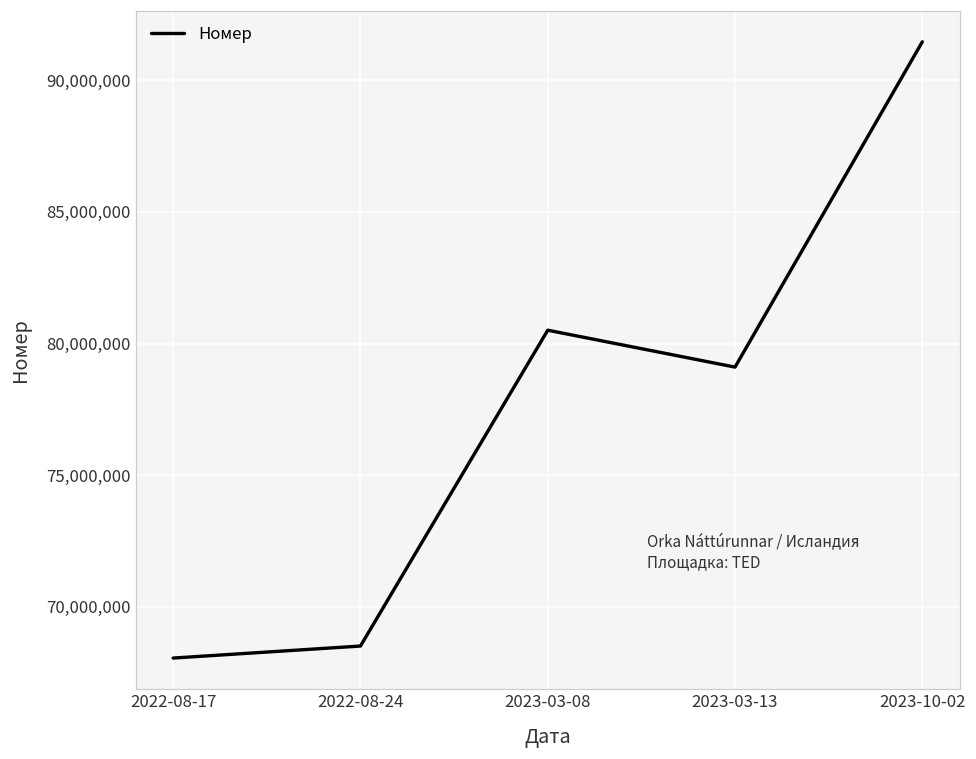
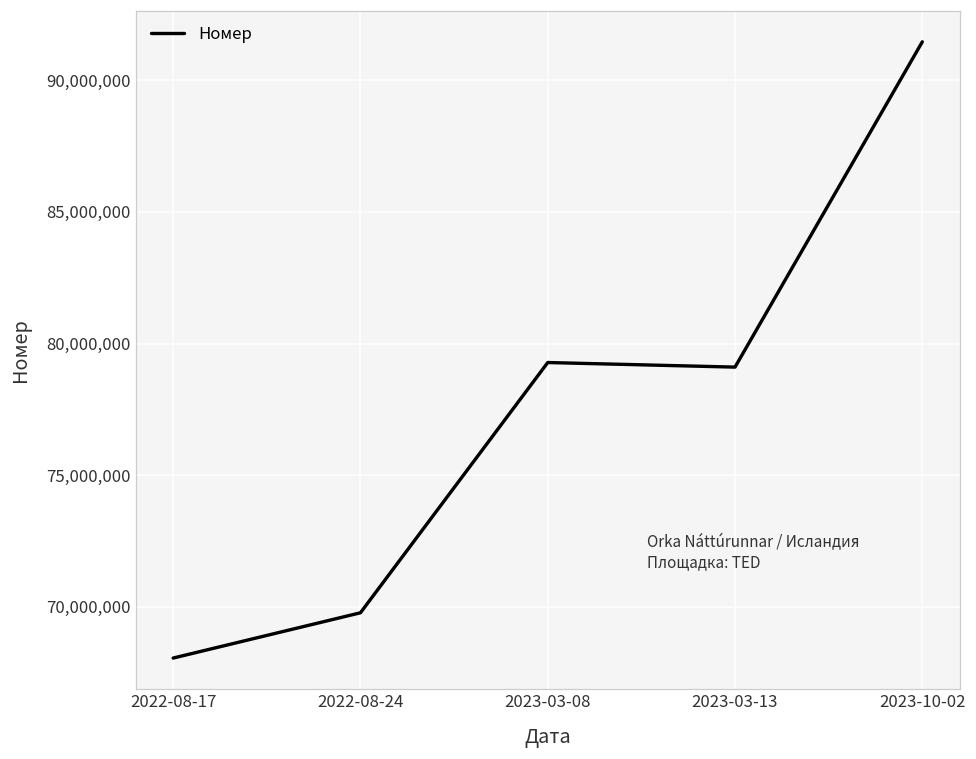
  {
    "2022-08-17": "68,000,000",
-   "2022-08-24": "68,500,000",
-   "2023-03-08": "80,500,000",
+   "2022-08-24": "69,800,000",
+   "2023-03-08": "79,300,000",
    "2023-03-13": "79,100,000",
    "2023-10-02": "91,500,000"
  }
